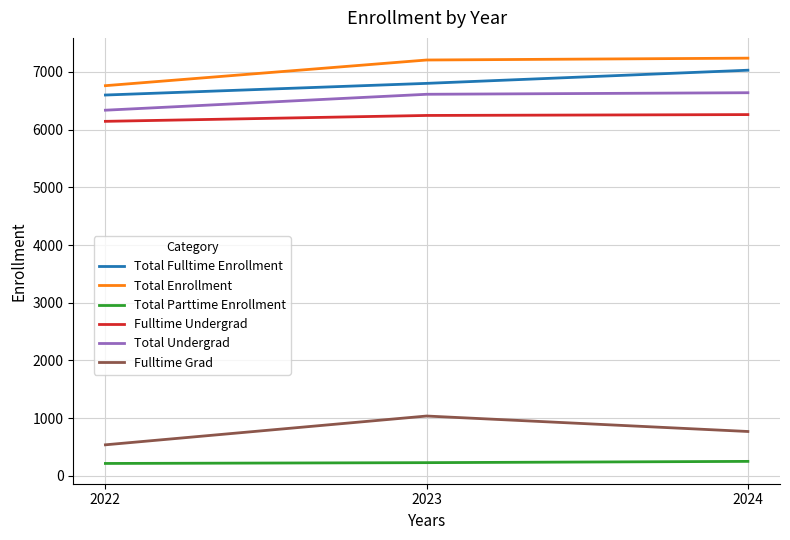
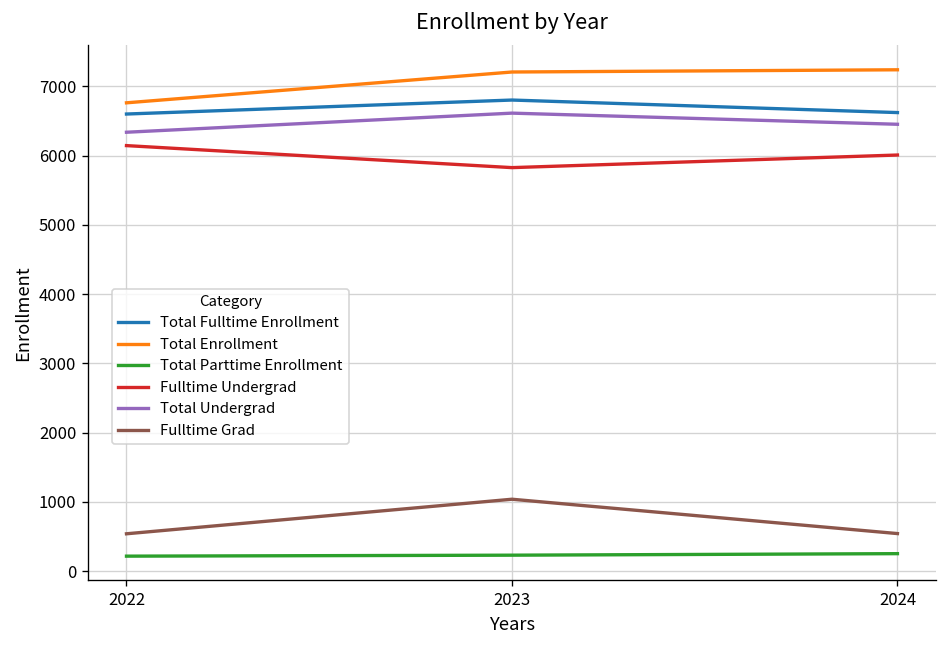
  {
    "Total Fulltime Enrollment": {
      "2022": 6600,
      "2023": 6800,
-     "2024": 7000
+     "2024": 6600
    },
    "Total Enrollment": {
      "2022": 6800,
      "2023": 7200,
      "2024": 7200
    },
    "Total Parttime Enrollment": {
      "2022": 200,
      "2023": 200,
      "2024": 300
    },
    "Fulltime Undergrad": {
      "2022": 6100,
-     "2023": 6200,
-     "2024": 6300
+     "2023": 5800,
+     "2024": 6000
    },
    "Total Undergrad": {
      "2022": 6300,
      "2023": 6600,
-     "2024": 6600
+     "2024": 6500
    },
    "Fulltime Grad": {
      "2022": 500,
      "2023": 1000,
-     "2024": 800
+     "2024": 500
    }
  }
